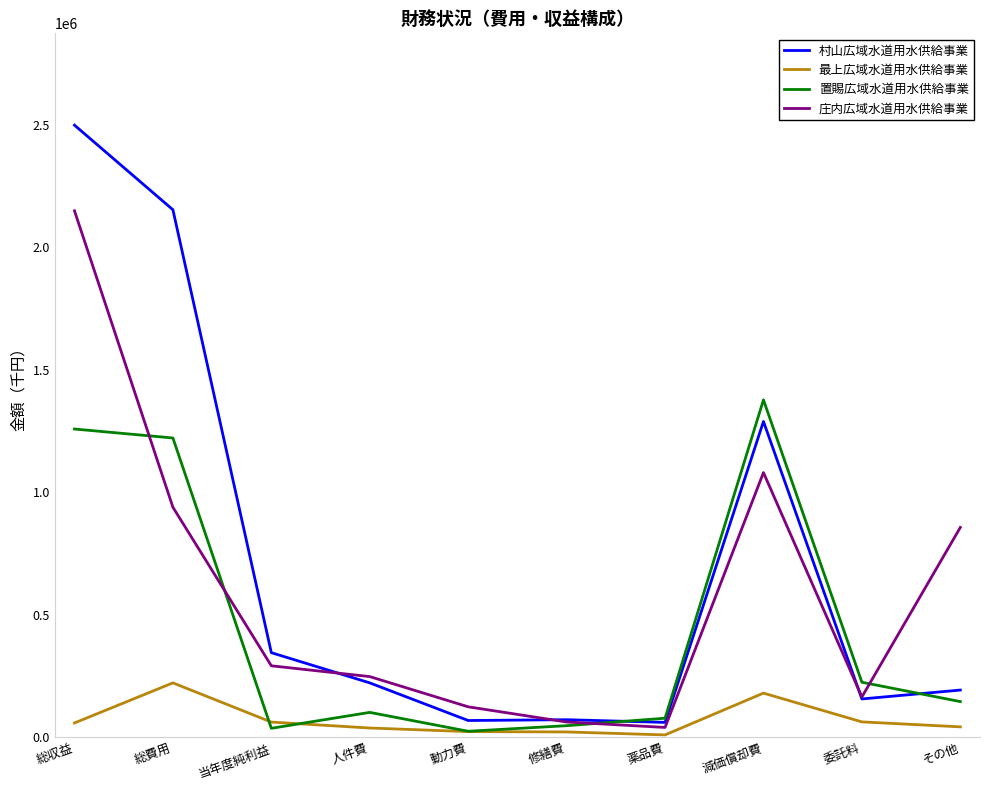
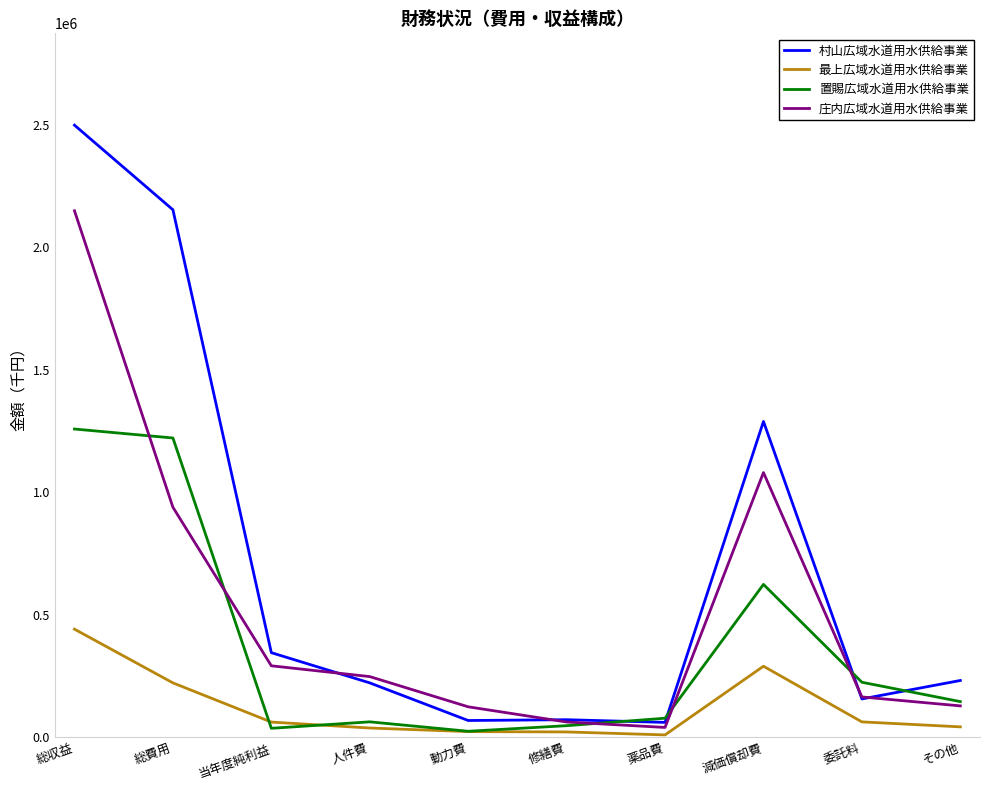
  {
    "村山広域水道用水供給事業": {
      "総収益": 2500000,
      "総費用": 2150000,
      "当年度純利益": 350000,
      "人件費": 220000,
      "動力費": 70000,
      "薬品費": 60000,
      "減価償却費": 1290000,
-     "その他": 190000
+     "その他": 230000
    },
    "最上広域水道用水供給事業": {
-     "総収益": 60000,
+     "総収益": 440000,
      "総費用": 220000,
      "当年度純利益": 60000,
      "人件費": 40000,
      "修繕費": 20000,
      "薬品費": 10000,
-     "減価償却費": 180000,
+     "減価償却費": 290000,
      "委託料": 60000,
      "その他": 40000
    },
    "置賜広域水道用水供給事業": {
      "総収益": 1260000,
      "総費用": 1220000,
      "当年度純利益": 40000,
-     "人件費": 100000,
+     "人件費": 60000,
      "修繕費": 50000,
      "薬品費": 80000,
-     "減価償却費": 1380000,
+     "減価償却費": 620000,
      "委託料": 220000,
      "その他": 150000
    },
    "庄内広域水道用水供給事業": {
      "総収益": 2150000,
      "総費用": 940000,
      "当年度純利益": 290000,
      "人件費": 250000,
      "動力費": 120000,
      "薬品費": 40000,
      "減価償却費": 1080000,
-     "その他": 860000
+     "その他": 130000
    }
  }
